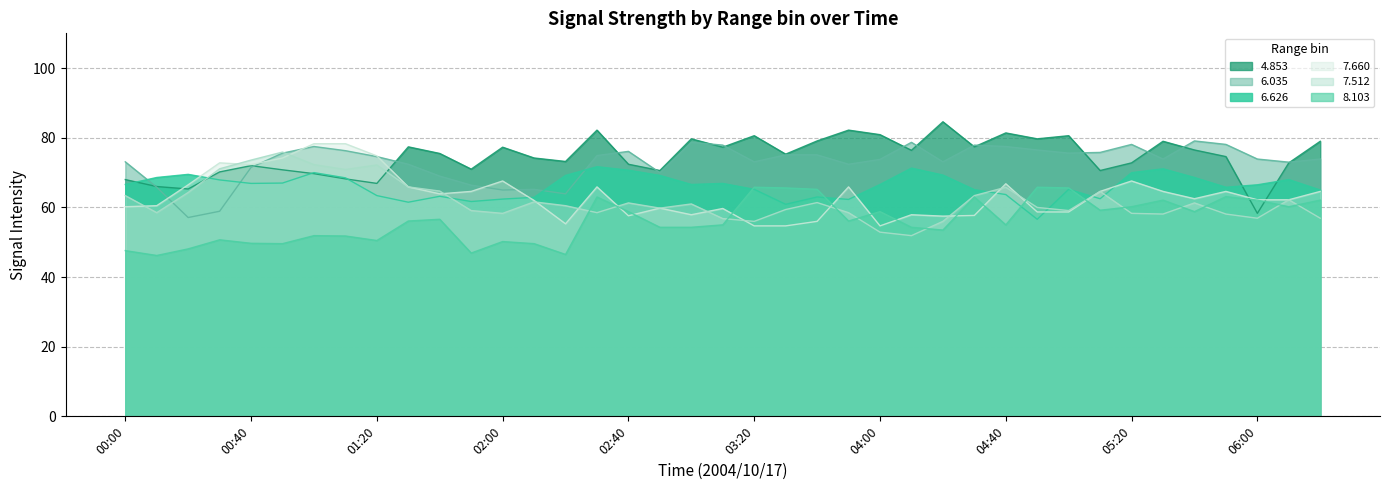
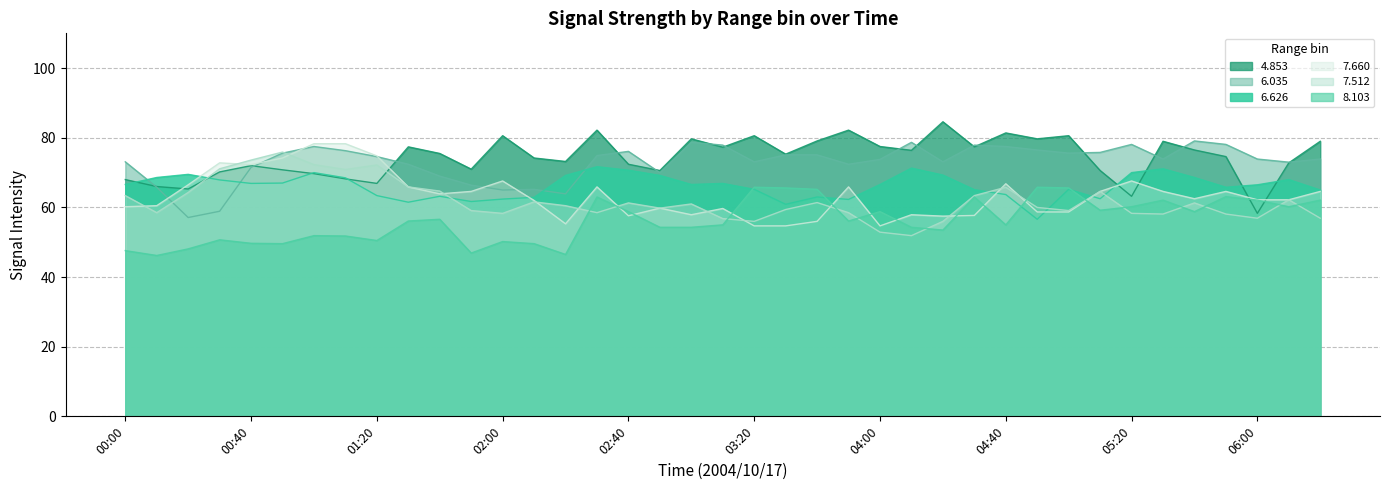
  {
    "4.853": {
      "00:00": 68,
      "01:20": 67,
-     "02:00": 77,
+     "02:00": 81,
      "02:40": 72,
      "03:20": 81,
-     "04:00": 81,
+     "04:00": 78,
      "04:40": 81,
-     "05:20": 73,
+     "05:20": 63,
      "06:00": 58
    }
  }
